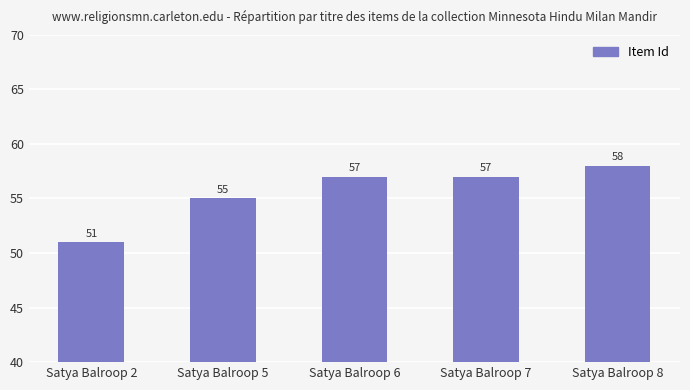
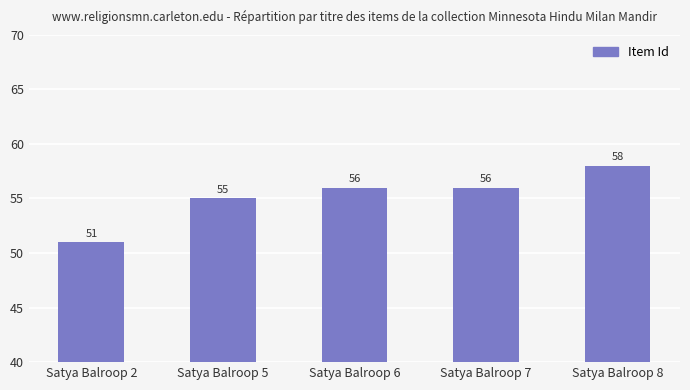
  {
    "Satya Balroop 2": 51,
    "Satya Balroop 5": 55,
-   "Satya Balroop 6": 57,
-   "Satya Balroop 7": 57,
+   "Satya Balroop 6": 56,
+   "Satya Balroop 7": 56,
    "Satya Balroop 8": 58
  }
